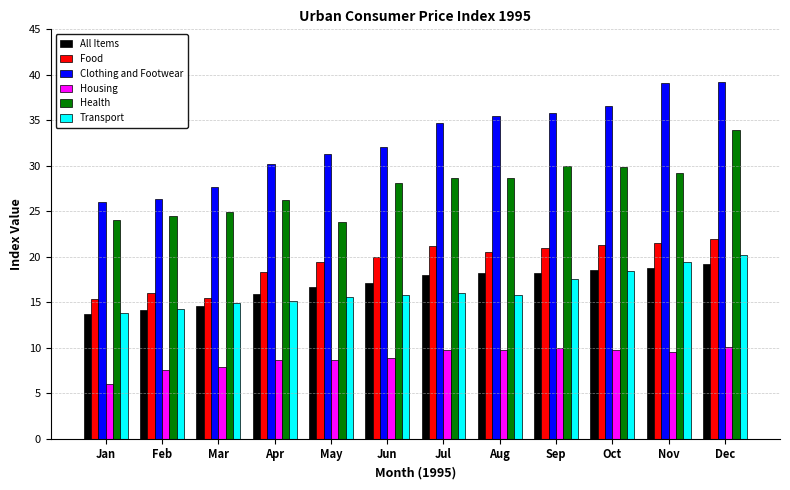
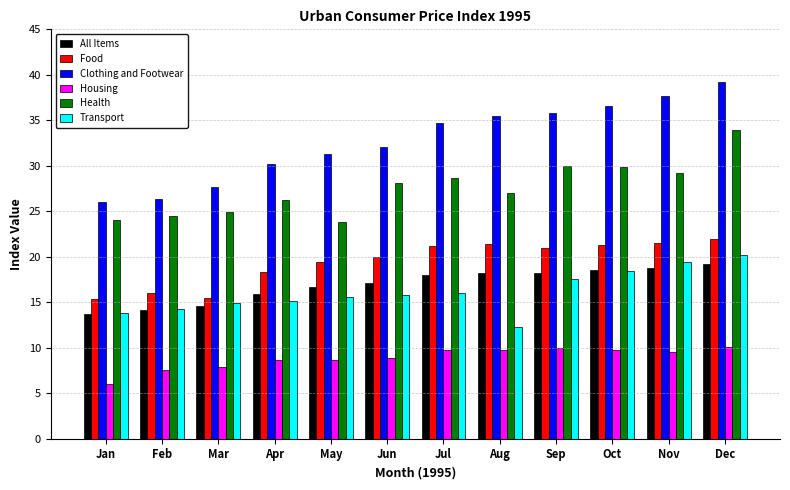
  {
    "All Items": {
      "Jan": 14,
      "Feb": 14,
      "Mar": 15,
      "Apr": 16,
      "May": 17,
      "Jun": 17,
      "Jul": 18,
      "Aug": 18,
      "Sep": 18,
      "Oct": 19,
      "Nov": 19,
      "Dec": 19
    },
    "Food": {
      "Jan": 15,
      "Feb": 16,
      "Mar": 15,
      "Apr": 18,
      "May": 19,
      "Jun": 20,
      "Jul": 21,
-     "Aug": 20.5,
+     "Aug": 21.4,
      "Sep": 21,
      "Oct": 21,
      "Nov": 22,
      "Dec": 22
    },
    "Clothing and Footwear": {
      "Jan": 26,
      "Feb": 26,
      "Mar": 28,
      "Apr": 30,
      "May": 31,
      "Jun": 32,
      "Jul": 35,
      "Aug": 35,
      "Sep": 36,
      "Oct": 37,
-     "Nov": 39,
+     "Nov": 38,
      "Dec": 39
    },
    "Housing": {
      "Jan": 6,
      "Feb": 8,
      "Mar": 8,
      "Apr": 9,
      "May": 9,
      "Jun": 9,
      "Jul": 10,
      "Aug": 10,
      "Sep": 10,
      "Oct": 10,
      "Nov": 10,
      "Dec": 10
    },
    "Health": {
      "Jan": 24,
      "Feb": 25,
      "Mar": 25,
      "Apr": 26,
      "May": 24,
      "Jun": 28,
      "Jul": 29,
-     "Aug": 29,
+     "Aug": 27,
      "Sep": 30,
      "Oct": 30,
      "Nov": 29,
      "Dec": 34
    },
    "Transport": {
      "Jan": 14,
      "Feb": 14,
      "Mar": 15,
      "Apr": 15,
      "May": 16,
      "Jun": 16,
      "Jul": 16,
-     "Aug": 16,
+     "Aug": 12,
      "Sep": 18,
      "Oct": 18,
      "Nov": 19,
      "Dec": 20
    }
  }
